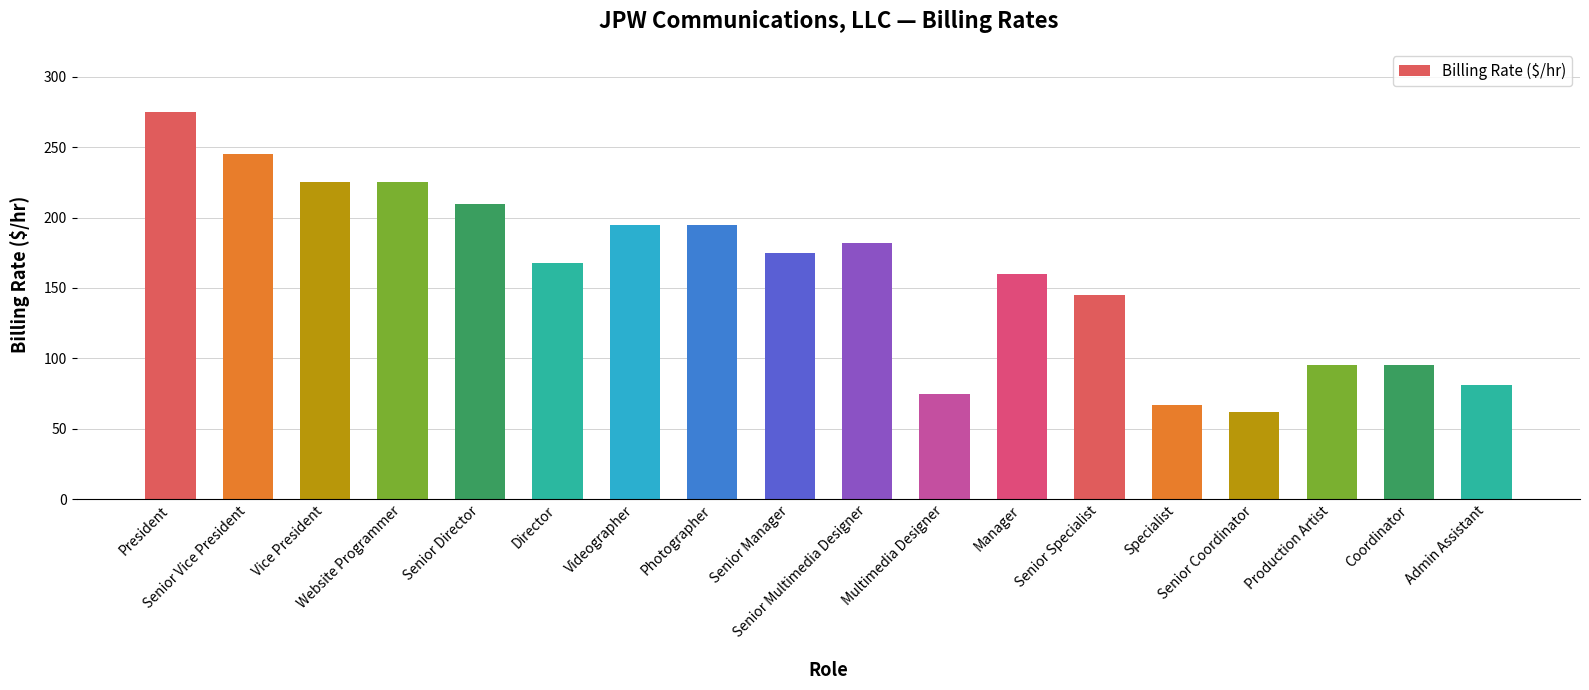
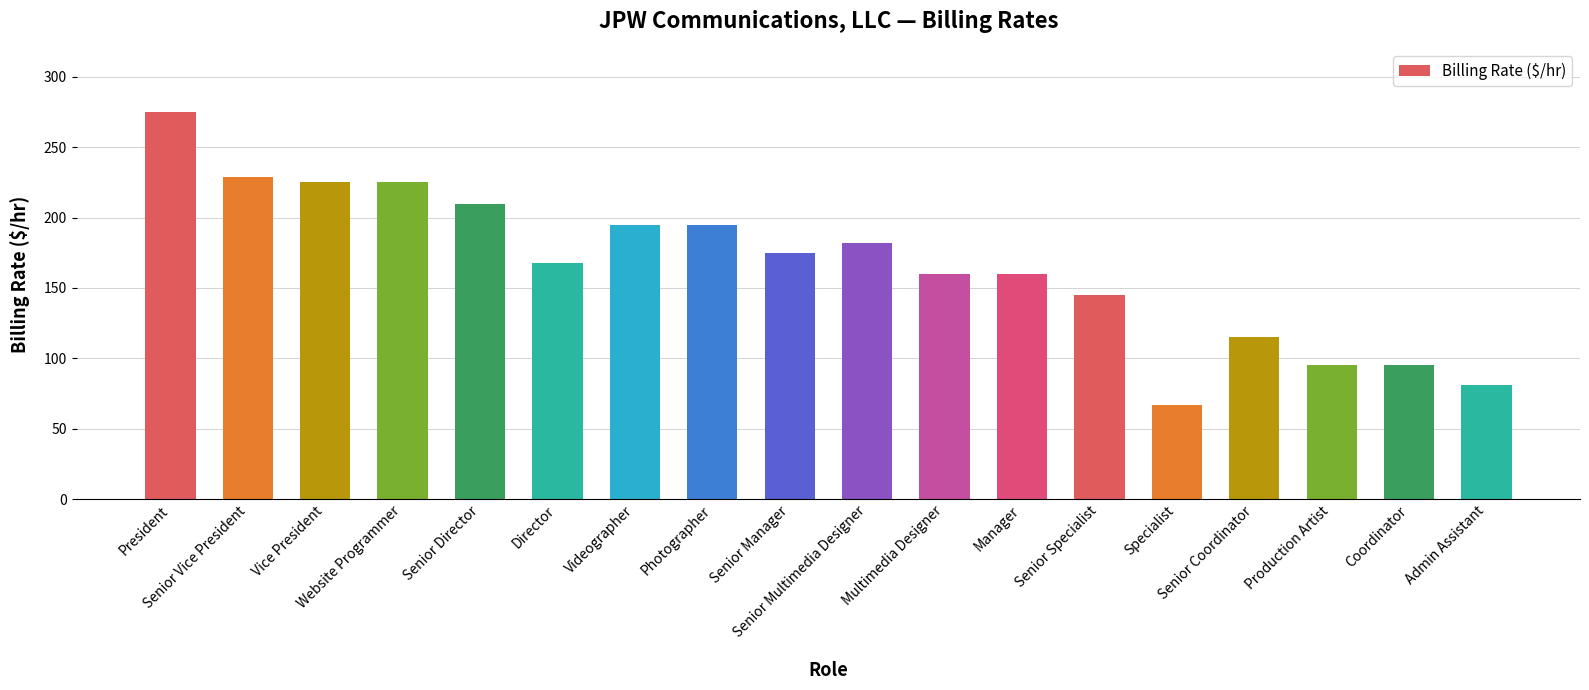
  {
    "President": 275,
-   "Senior Vice President": 245,
+   "Senior Vice President": 229,
    "Vice President": 225,
    "Website Programmer": 225,
    "Senior Director": 210,
    "Director": 168,
    "Videographer": 195,
    "Photographer": 195,
    "Senior Manager": 175,
    "Senior Multimedia Designer": 182,
-   "Multimedia Designer": 75,
+   "Multimedia Designer": 160,
    "Manager": 160,
    "Senior Specialist": 145,
    "Specialist": 67,
-   "Senior Coordinator": 62,
+   "Senior Coordinator": 115,
    "Production Artist": 95,
    "Coordinator": 95,
    "Admin Assistant": 81
  }
